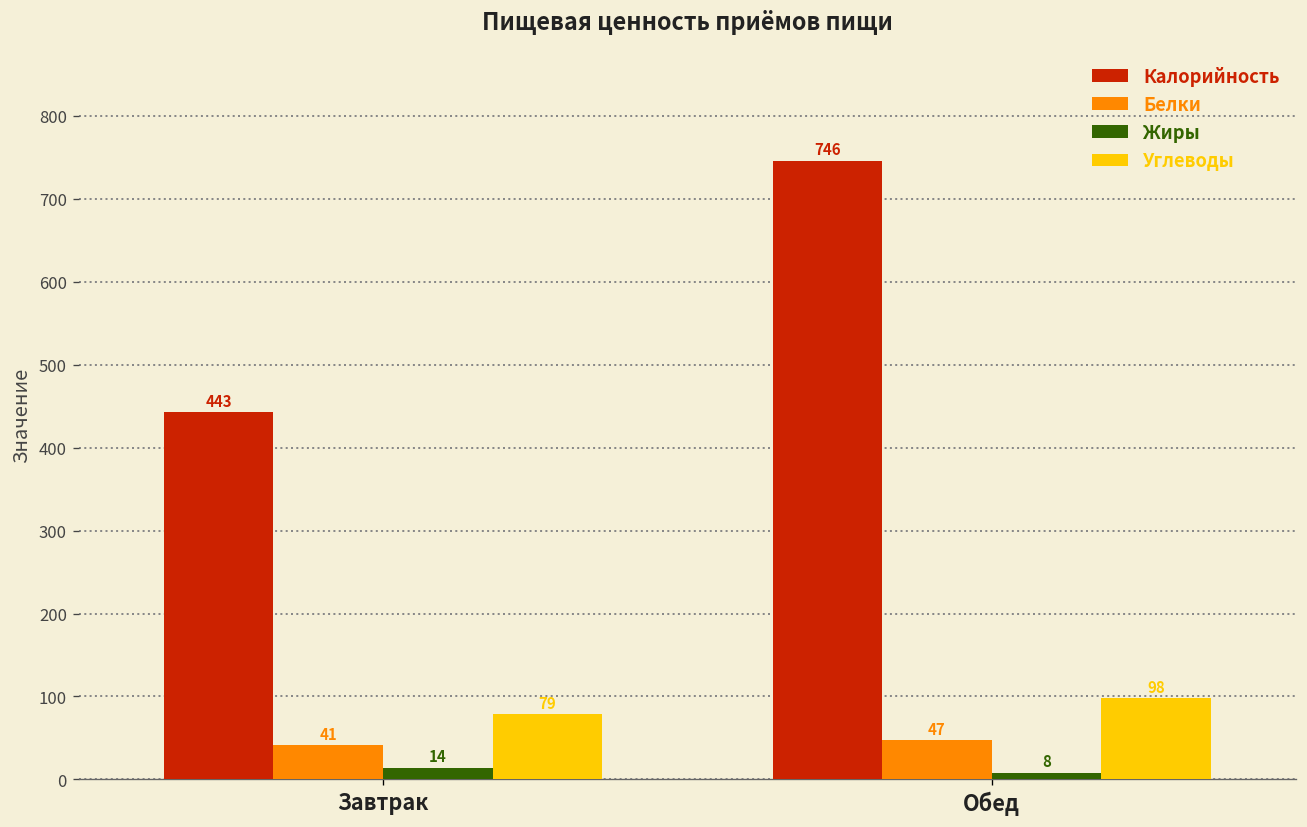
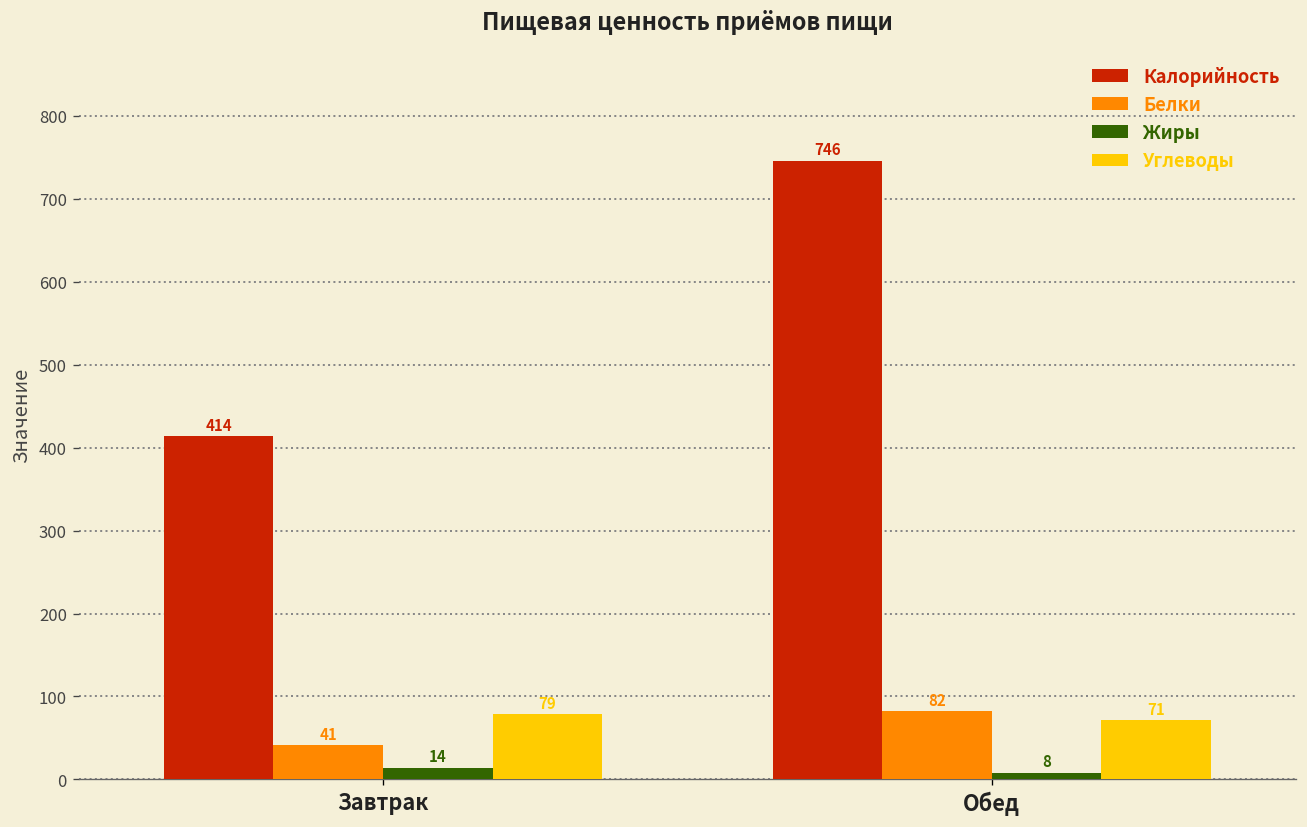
  {
    "Калорийность": {
-     "Завтрак": 443,
+     "Завтрак": 414,
      "Обед": 746
    },
    "Белки": {
      "Завтрак": 41,
-     "Обед": 47
+     "Обед": 82
    },
    "Жиры": {
      "Завтрак": 14,
      "Обед": 8
    },
    "Углеводы": {
      "Завтрак": 79,
-     "Обед": 98
+     "Обед": 71
    }
  }
